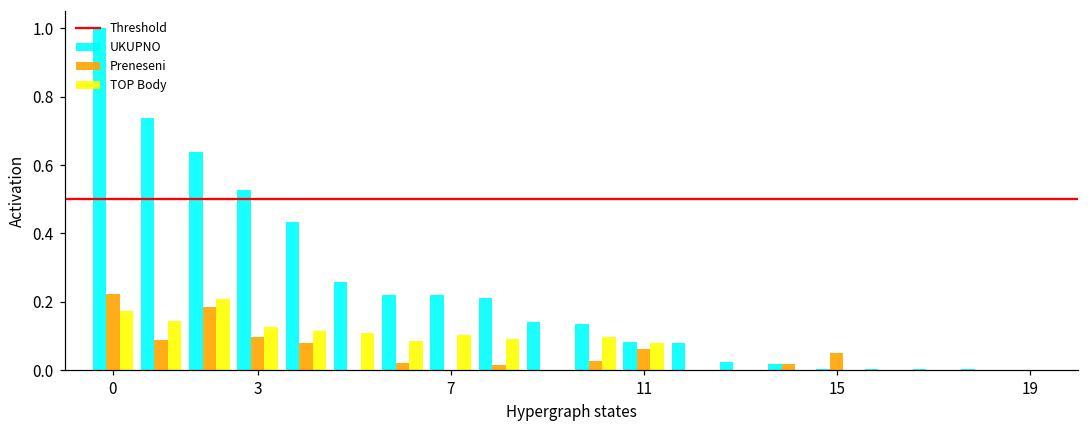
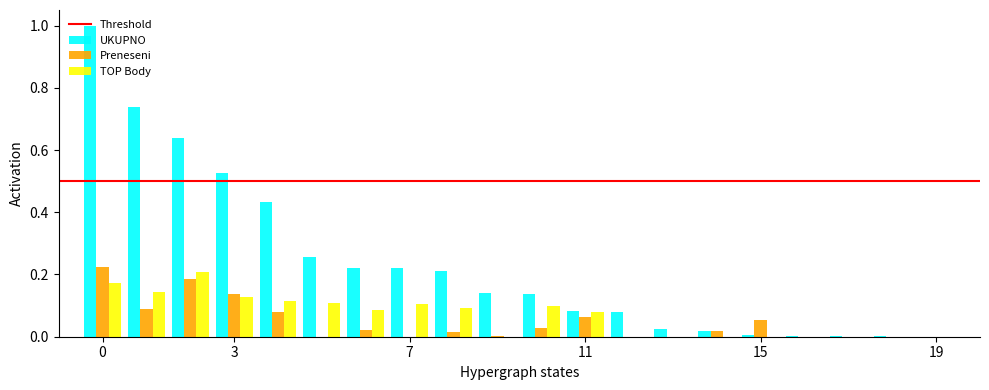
  {
    "Preneseni": {
      "0": 0.22,
-     "3": 0.10,
+     "3": 0.14,
      "7": 0.00,
      "11": 0.06,
      "15": 0.05
    }
  }
